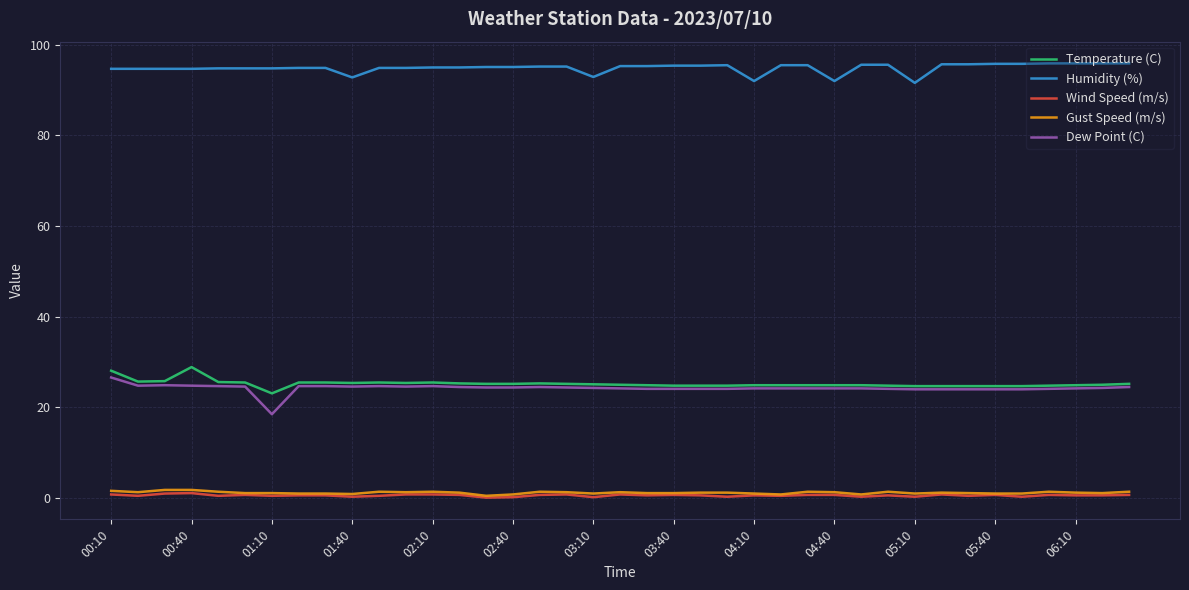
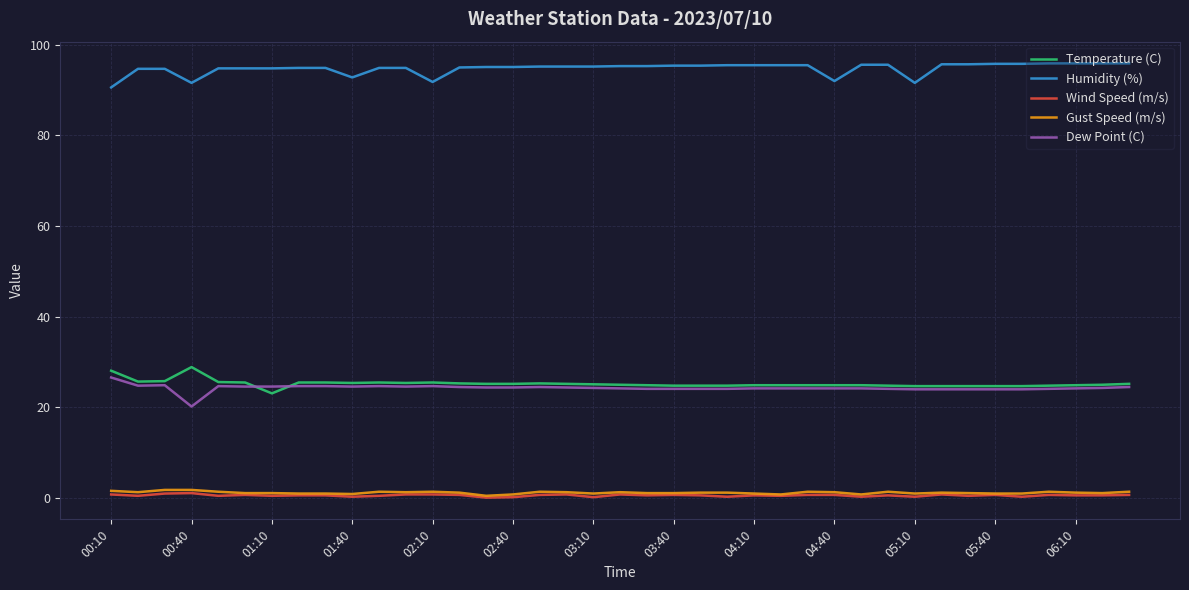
  {
    "Temperature (C)": {
      "00:10": 28,
      "00:40": 29,
      "01:10": 23,
      "01:40": 25,
      "02:10": 26,
      "02:40": 25,
      "03:10": 25,
      "03:40": 25,
      "04:10": 25,
      "04:40": 25,
      "05:10": 25,
      "05:40": 25,
      "06:10": 25
    },
    "Humidity (%)": {
-     "00:10": 95,
-     "00:40": 95,
+     "00:10": 91,
+     "00:40": 92,
      "01:10": 95,
      "01:40": 93,
-     "02:10": 95,
+     "02:10": 92,
      "02:40": 95,
-     "03:10": 93,
+     "03:10": 95,
      "03:40": 95,
-     "04:10": 92,
+     "04:10": 96,
      "04:40": 92,
      "05:10": 92,
      "05:40": 96
    },
    "Wind Speed (m/s)": {
      "00:10": 1,
      "00:40": 1,
      "01:10": 1,
      "01:40": 0,
      "02:10": 1,
      "02:40": 0,
      "03:10": 0,
      "04:40": 1,
      "05:10": 0,
      "06:10": 1
    },
    "Gust Speed (m/s)": {
      "00:10": 2,
      "00:40": 2,
      "01:10": 1,
      "01:40": 1,
      "02:10": 1,
      "02:40": 1,
      "03:10": 1,
      "04:40": 1,
      "05:10": 1,
      "06:10": 1
    },
    "Dew Point (C)": {
      "00:10": 27,
-     "00:40": 25,
-     "01:10": 19,
+     "00:40": 20,
+     "01:10": 25,
      "01:40": 25,
      "02:10": 25,
      "02:40": 24,
      "03:10": 24,
      "03:40": 24,
      "04:10": 24,
      "04:40": 24,
      "05:10": 24,
      "05:40": 24,
      "06:10": 24
    }
  }
